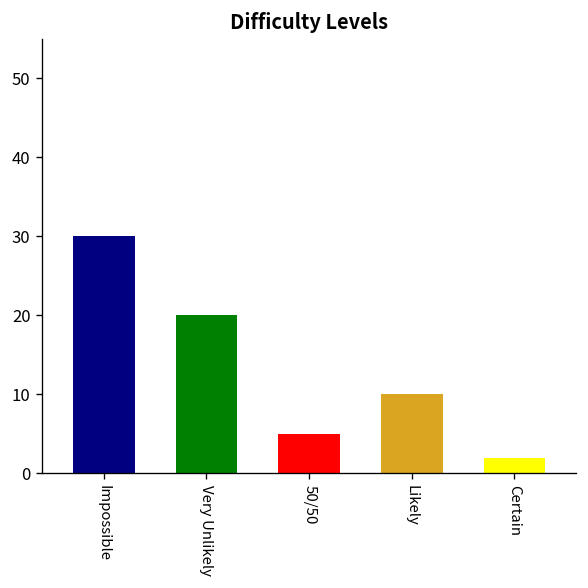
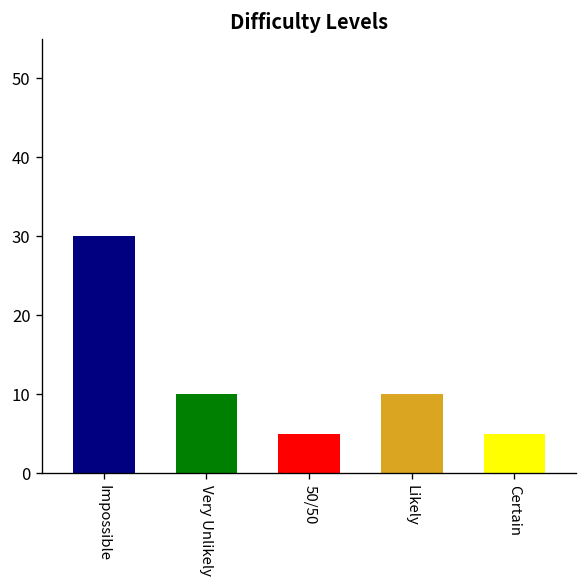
  {
    "Impossible": 30,
-   "Very Unlikely": 20,
+   "Very Unlikely": 10,
    "50/50": 5,
    "Likely": 10,
-   "Certain": 2
+   "Certain": 5
  }
